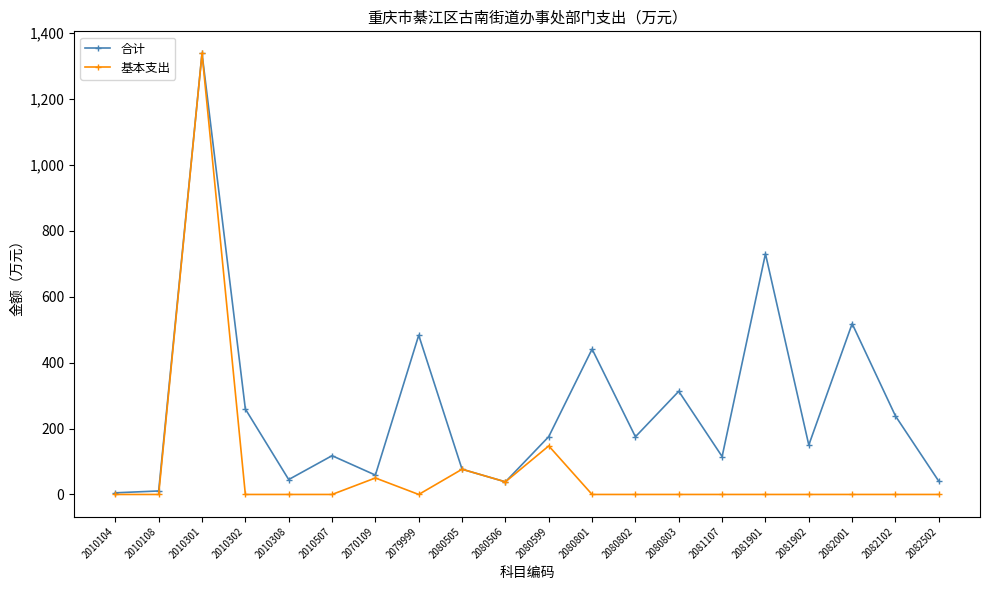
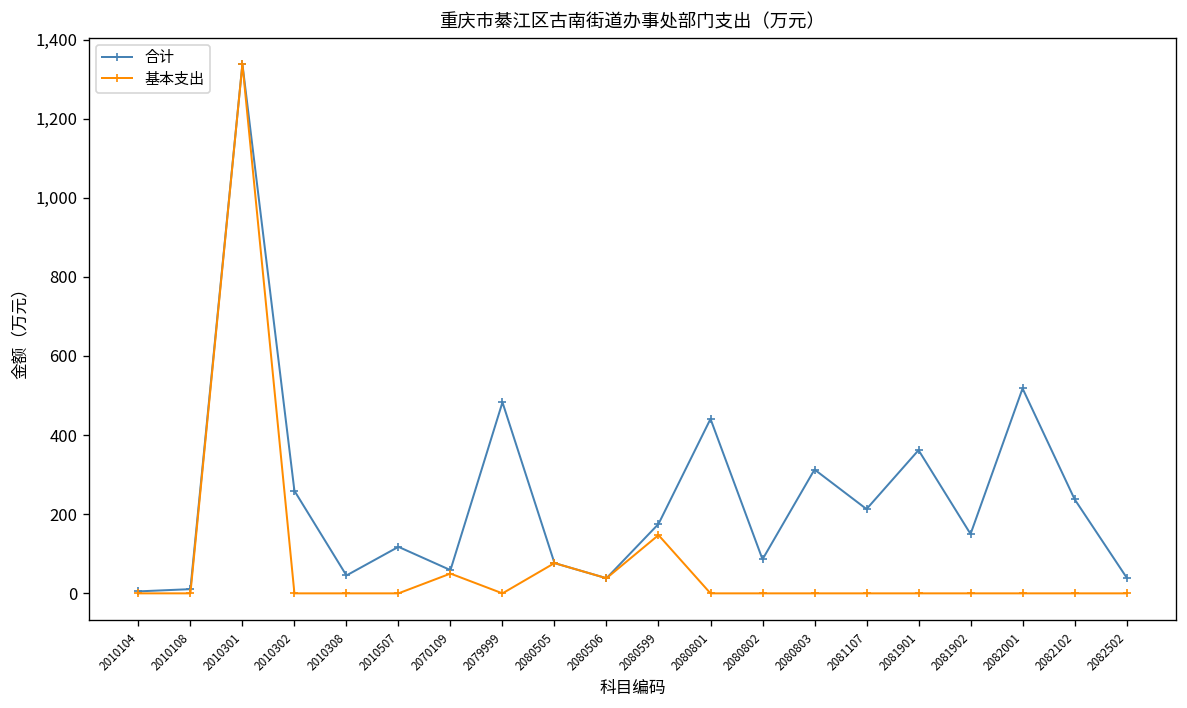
  {
    "合计": {
      "2010108": 10,
      "2010302": 260,
      "2010308": 50,
      "2010507": 120,
      "2070109": 60,
      "2079999": 480,
      "2080599": 180,
      "2080801": 440,
-     "2080802": 180,
+     "2080802": 90,
      "2080803": 310,
-     "2081107": 120,
-     "2081901": 730,
+     "2081107": 210,
+     "2081901": 360,
      "2081902": 150,
      "2082001": 520,
      "2082102": 240,
      "2082502": 40
    },
    "基本支出": {
      "2010108": 0,
      "2010302": 0,
      "2010308": 0,
      "2010507": 0,
      "2070109": 50,
      "2079999": 0,
      "2080599": 150,
      "2080801": 0,
      "2080802": 0,
      "2080803": 0,
      "2081107": 0,
      "2081901": 0,
      "2081902": 0,
      "2082001": 0,
      "2082102": 0,
      "2082502": 0
    }
  }
